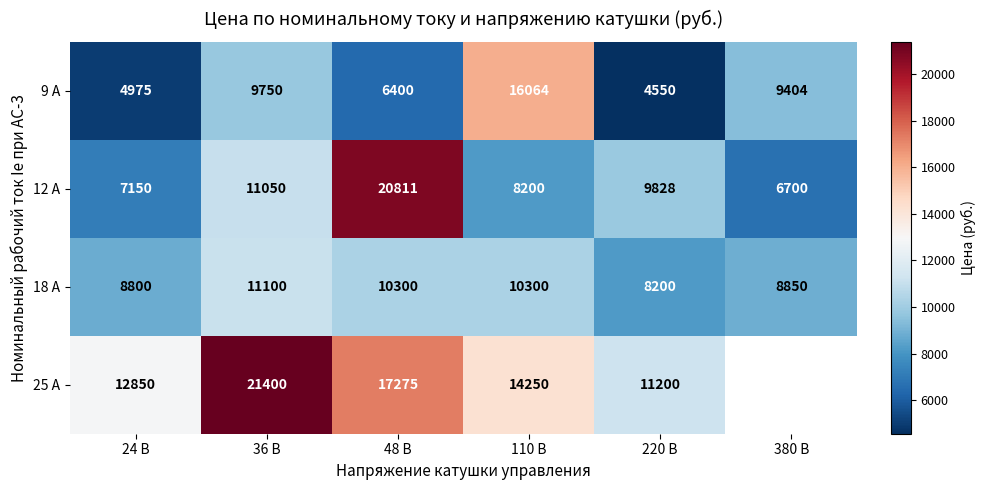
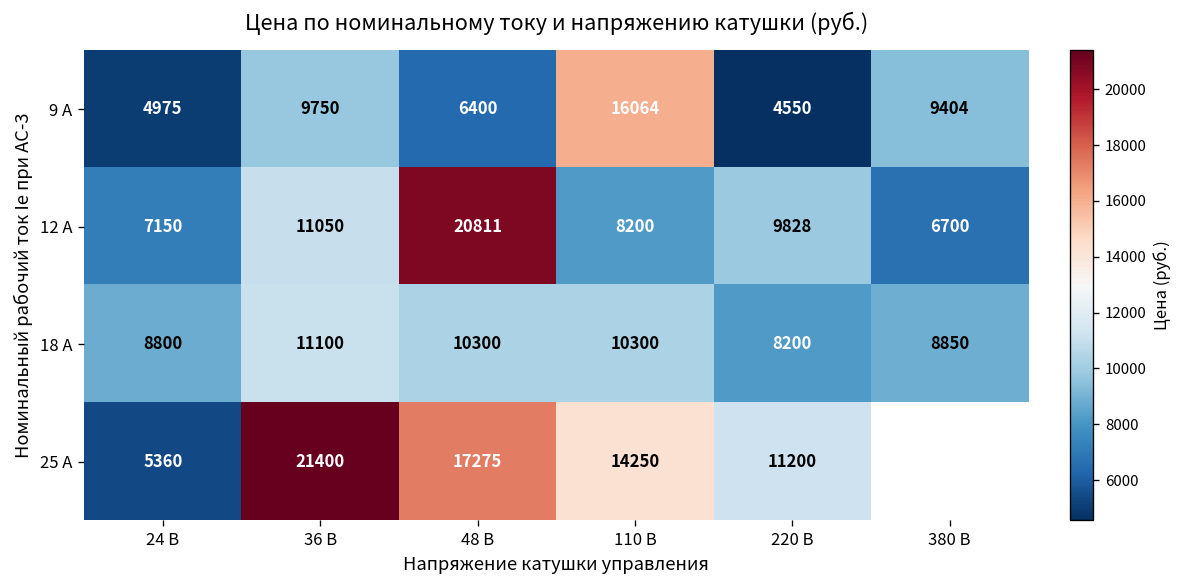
  {
    "9 А": {
      "24 В": 4975,
      "36 В": 9750,
      "48 В": 6400,
      "110 В": 16064,
      "220 В": 4550,
      "380 В": 9404
    },
    "12 А": {
      "24 В": 7150,
      "36 В": 11050,
      "48 В": 20811,
      "110 В": 8200,
      "220 В": 9828,
      "380 В": 6700
    },
    "18 А": {
      "24 В": 8800,
      "36 В": 11100,
      "48 В": 10300,
      "110 В": 10300,
      "220 В": 8200,
      "380 В": 8850
    },
    "25 А": {
-     "24 В": 12850,
+     "24 В": 5360,
      "36 В": 21400,
      "48 В": 17275,
      "110 В": 14250,
      "220 В": 11200
    }
  }
